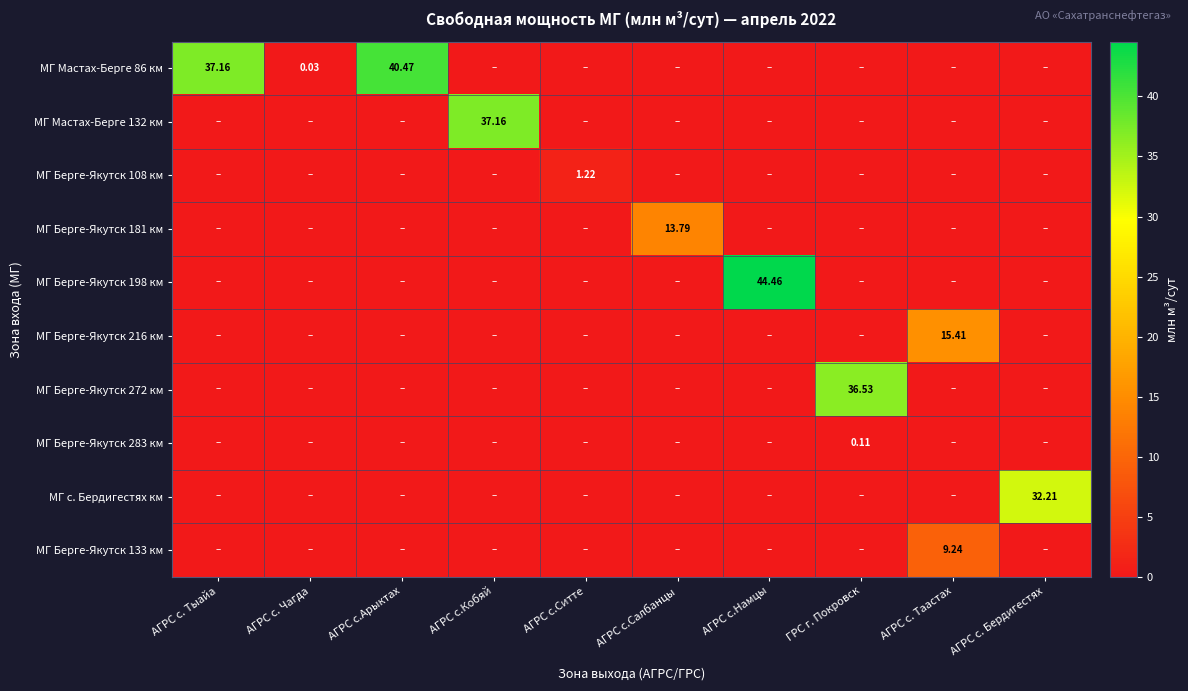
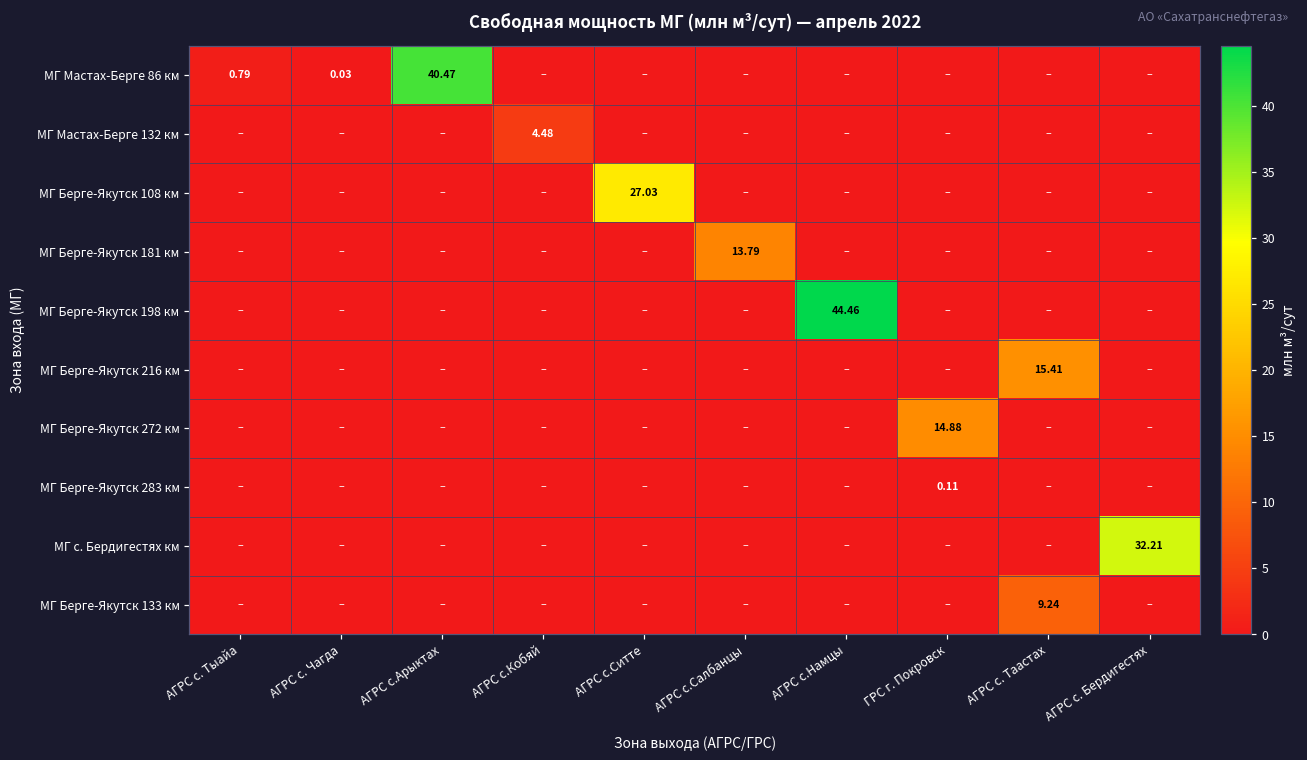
  {
    "МГ Мастах-Берге 86 км": {
-     "АГРС с. Тыайа": 37.16,
+     "АГРС с. Тыайа": 0.79,
      "АГРС с. Чагда": 0.03,
      "АГРС с.Арыктах": 40.47
    },
    "МГ Мастах-Берге 132 км": {
-     "АГРС с.Кобяй": 37.16
+     "АГРС с.Кобяй": 4.48
    },
    "МГ Берге-Якутск 108 км": {
-     "АГРС с.Ситте": 1.22
+     "АГРС с.Ситте": 27.03
    },
    "МГ Берге-Якутск 181 км": {
      "АГРС с.Салбанцы": 13.79
    },
    "МГ Берге-Якутск 198 км": {
      "АГРС с.Намцы": 44.46
    },
    "МГ Берге-Якутск 216 км": {
      "АГРС с. Таастах": 15.41
    },
    "МГ Берге-Якутск 272 км": {
-     "ГРС г. Покровск": 36.53
+     "ГРС г. Покровск": 14.88
    },
    "МГ Берге-Якутск 283 км": {
      "ГРС г. Покровск": 0.11
    },
    "МГ с. Бердигестях км": {
      "АГРС с. Бердигестях": 32.21
    },
    "МГ Берге-Якутск 133 км": {
      "АГРС с. Таастах": 9.24
    }
  }
